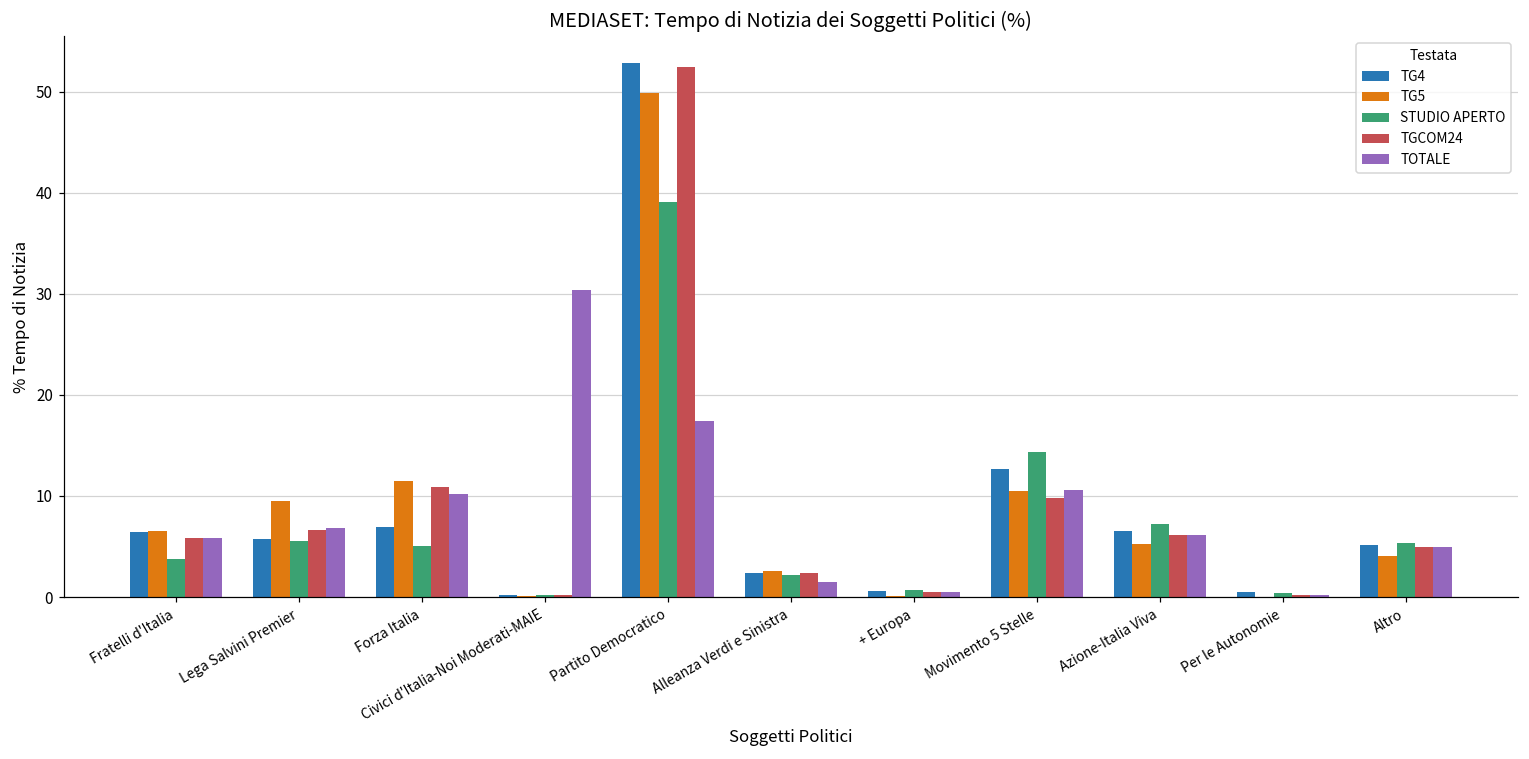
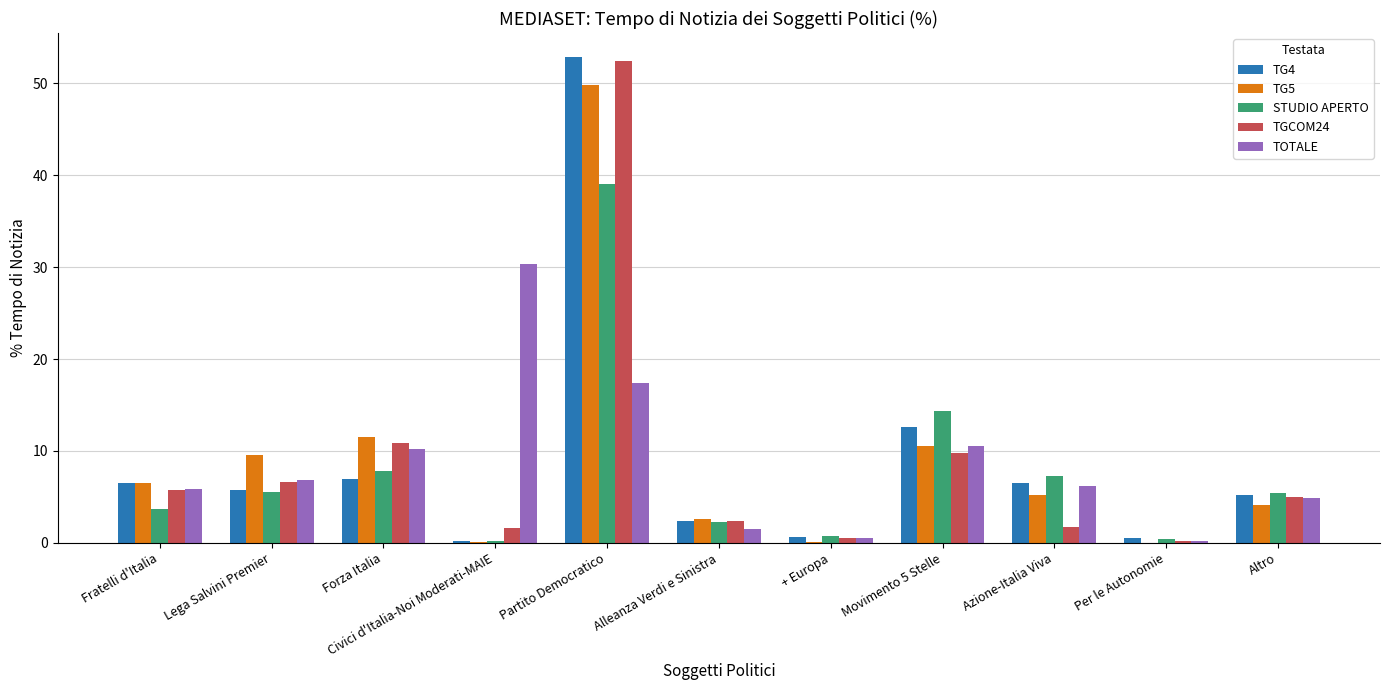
  {
    "TG4": {
      "Fratelli d'Italia": 6,
      "Lega Salvini Premier": 6,
      "Forza Italia": 7,
      "Partito Democratico": 53,
      "Alleanza Verdi e Sinistra": 2,
      "+ Europa": 1,
      "Movimento 5 Stelle": 13,
      "Azione-Italia Viva": 6,
      "Per le Autonomie": 0,
      "Altro": 5
    },
    "TG5": {
      "Fratelli d'Italia": 6,
      "Lega Salvini Premier": 10,
      "Forza Italia": 12,
      "Partito Democratico": 50,
      "Alleanza Verdi e Sinistra": 3,
      "Movimento 5 Stelle": 11,
      "Azione-Italia Viva": 5,
      "Per le Autonomie": 0,
      "Altro": 4
    },
    "STUDIO APERTO": {
      "Fratelli d'Italia": 4,
      "Lega Salvini Premier": 6,
-     "Forza Italia": 5,
+     "Forza Italia": 8,
      "Partito Democratico": 39,
      "Alleanza Verdi e Sinistra": 2,
      "+ Europa": 1,
      "Movimento 5 Stelle": 14,
      "Azione-Italia Viva": 7,
      "Per le Autonomie": 0,
      "Altro": 5
    },
    "TGCOM24": {
      "Fratelli d'Italia": 6,
      "Lega Salvini Premier": 7,
      "Forza Italia": 11,
-     "Civici d'Italia-Noi Moderati-MAIE": 0,
+     "Civici d'Italia-Noi Moderati-MAIE": 2,
      "Partito Democratico": 52,
      "Alleanza Verdi e Sinistra": 2,
      "+ Europa": 1,
      "Movimento 5 Stelle": 10,
-     "Azione-Italia Viva": 6,
+     "Azione-Italia Viva": 2,
      "Altro": 5
    },
    "TOTALE": {
      "Fratelli d'Italia": 6,
      "Lega Salvini Premier": 7,
      "Forza Italia": 10,
      "Civici d'Italia-Noi Moderati-MAIE": 30,
      "Partito Democratico": 17,
      "Alleanza Verdi e Sinistra": 2,
      "+ Europa": 1,
      "Movimento 5 Stelle": 11,
      "Azione-Italia Viva": 6,
      "Altro": 5
    }
  }
